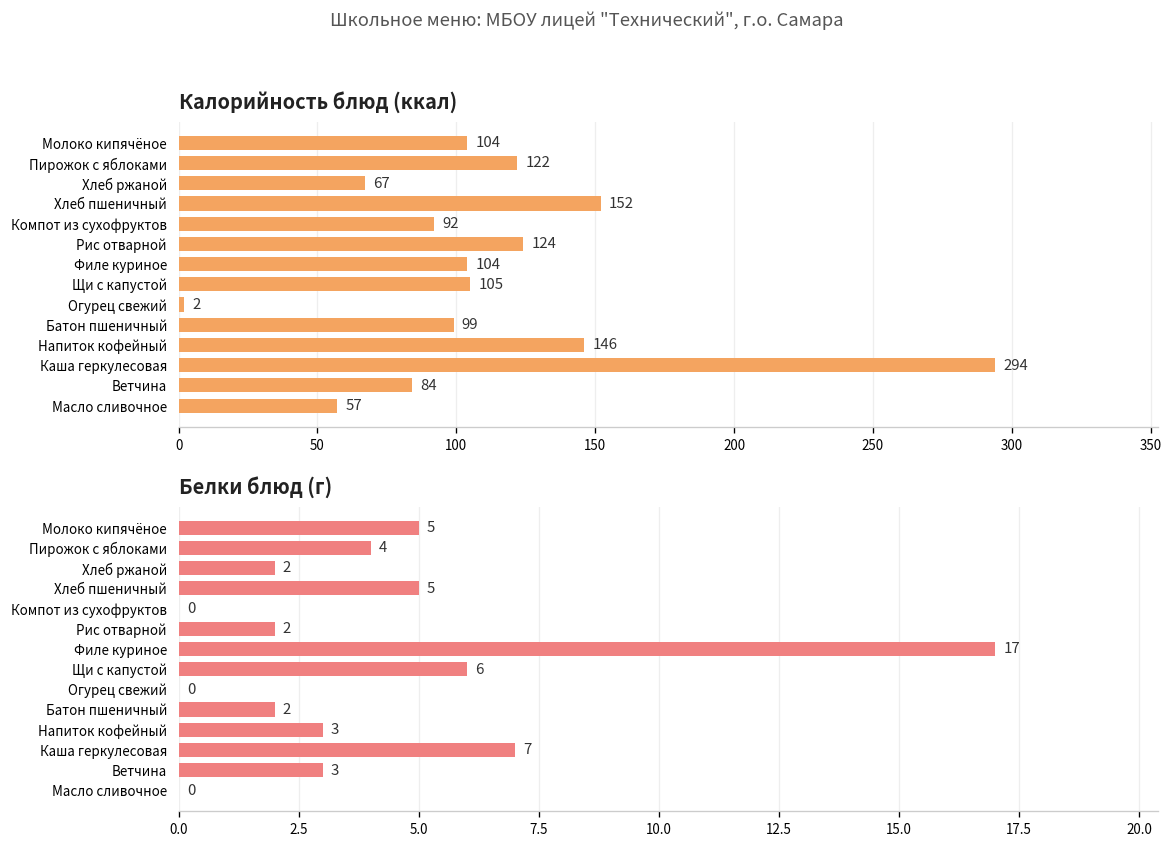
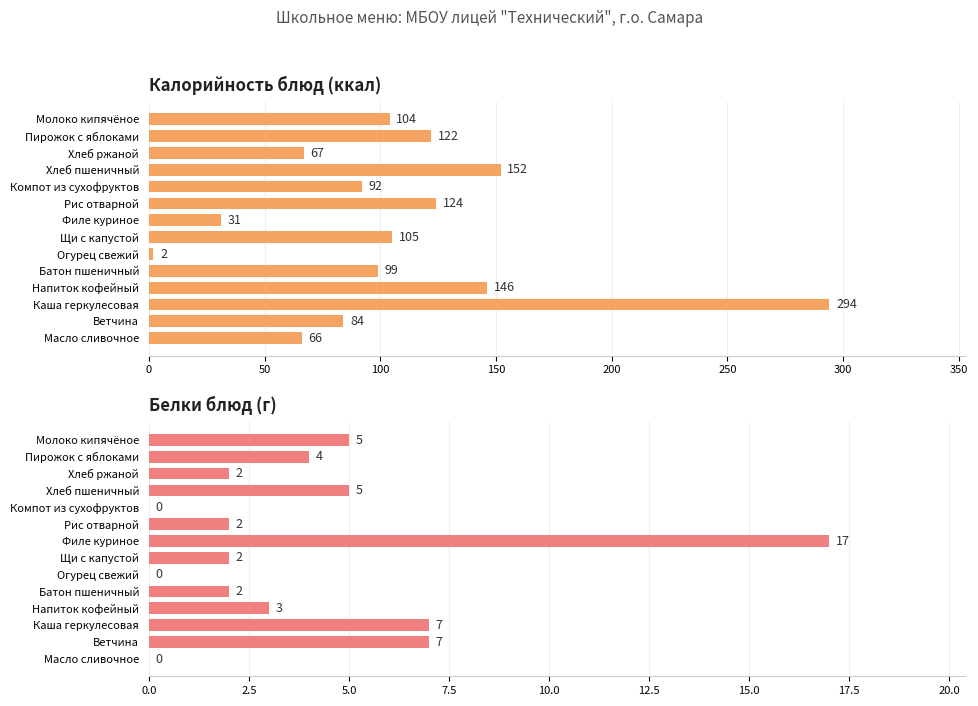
  {
    "Калорийность блюд (ккал)": {
      "Молоко кипячёное": 104,
      "Пирожок с яблоками": 122,
      "Хлеб ржаной": 67,
      "Хлеб пшеничный": 152,
      "Компот из сухофруктов": 92,
      "Рис отварной": 124,
-     "Филе куриное": 104,
+     "Филе куриное": 31,
      "Щи с капустой": 105,
      "Огурец свежий": 2,
      "Батон пшеничный": 99,
      "Напиток кофейный": 146,
      "Каша геркулесовая": 294,
      "Ветчина": 84,
-     "Масло сливочное": 57
+     "Масло сливочное": 66
    },
    "Белки блюд (г)": {
      "Молоко кипячёное": 5,
      "Пирожок с яблоками": 4,
      "Хлеб ржаной": 2,
      "Хлеб пшеничный": 5,
      "Компот из сухофруктов": 0,
      "Рис отварной": 2,
      "Филе куриное": 17,
-     "Щи с капустой": 6,
+     "Щи с капустой": 2,
      "Огурец свежий": 0,
      "Батон пшеничный": 2,
      "Напиток кофейный": 3,
      "Каша геркулесовая": 7,
-     "Ветчина": 3,
+     "Ветчина": 7,
      "Масло сливочное": 0
    }
  }
